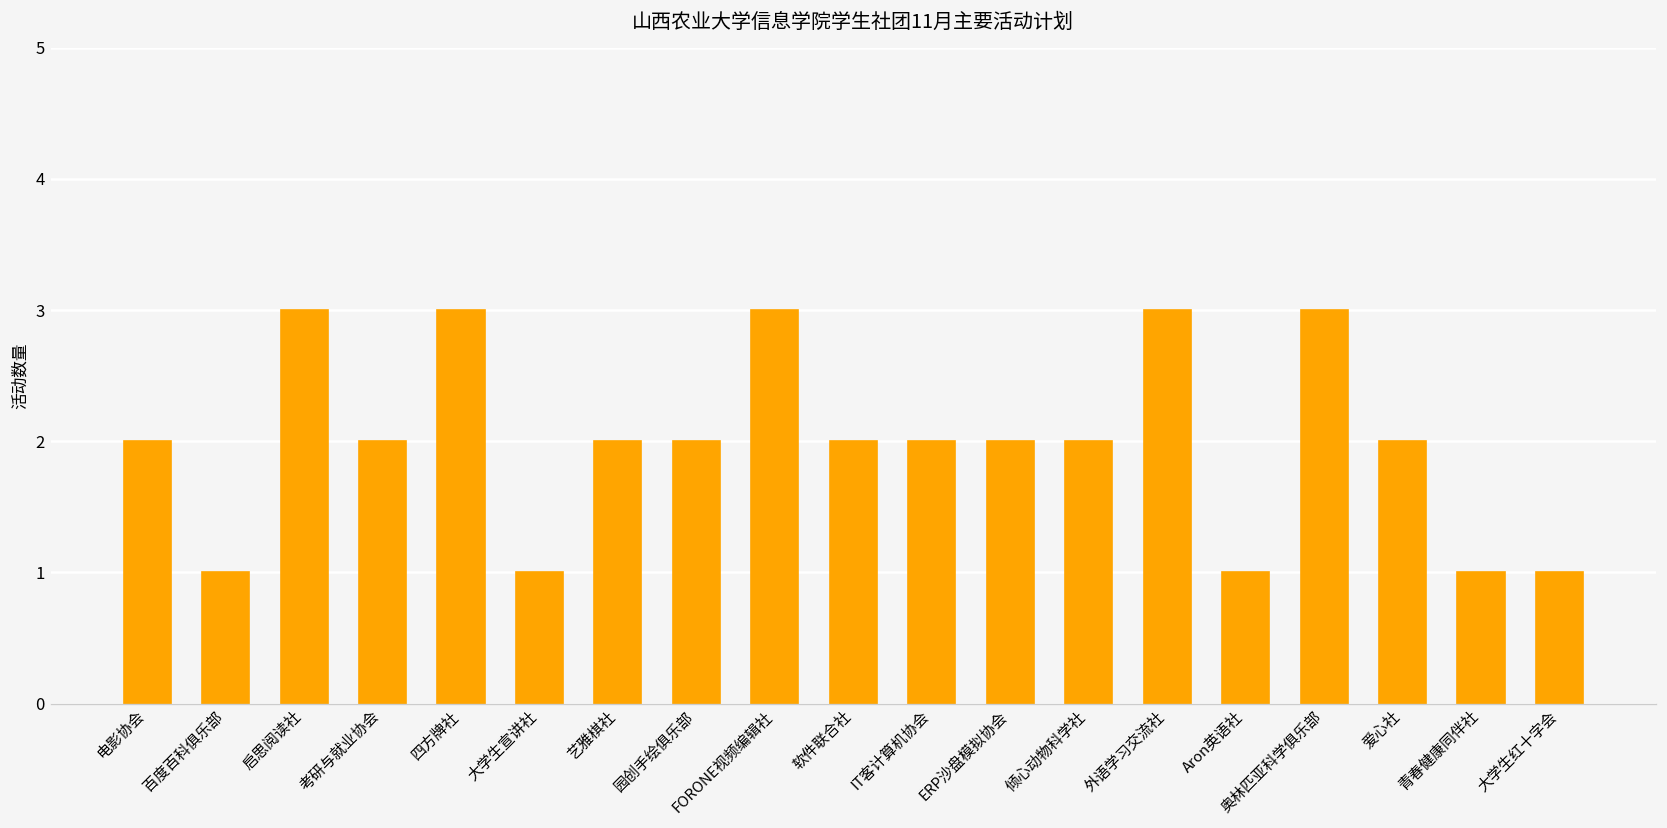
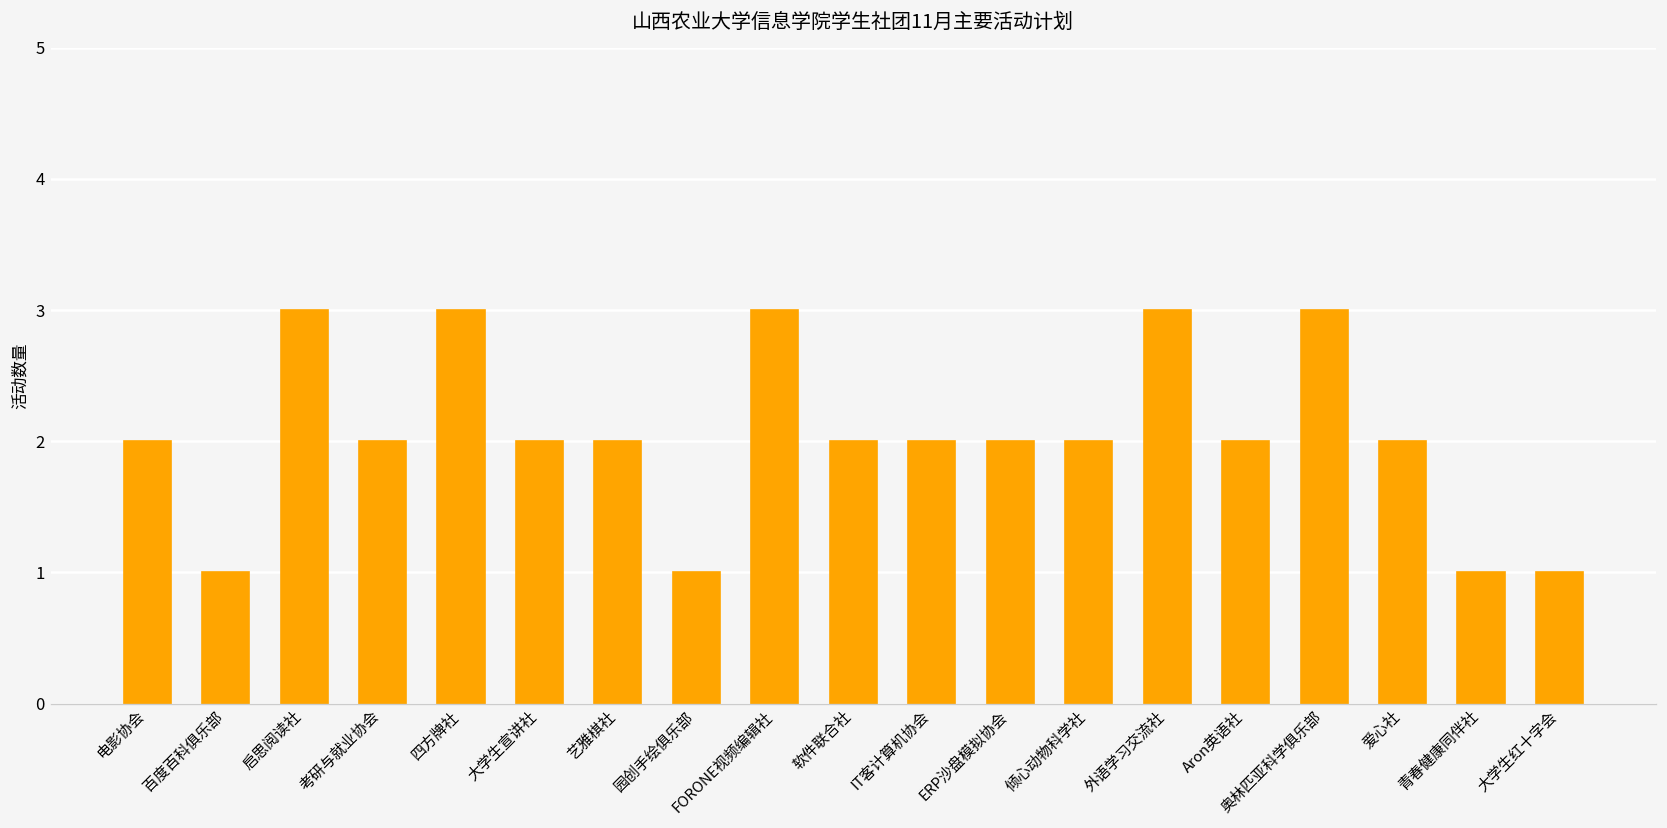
  {
    "电影协会": 2,
    "百度百科俱乐部": 1,
    "启思阅读社": 3,
    "考研与就业协会": 2,
    "四方牌社": 3,
-   "大学生宣讲社": 1,
+   "大学生宣讲社": 2,
    "艺雅棋社": 2,
-   "园创手绘俱乐部": 2,
+   "园创手绘俱乐部": 1,
    "FORONE视频编辑社": 3,
    "软件联合社": 2,
    "IT客计算机协会": 2,
    "ERP沙盘模拟协会": 2,
    "倾心动物科学社": 2,
    "外语学习交流社": 3,
-   "Aron英语社": 1,
+   "Aron英语社": 2,
    "奥林匹亚科学俱乐部": 3,
    "爱心社": 2,
    "青春健康同伴社": 1,
    "大学生红十字会": 1
  }
